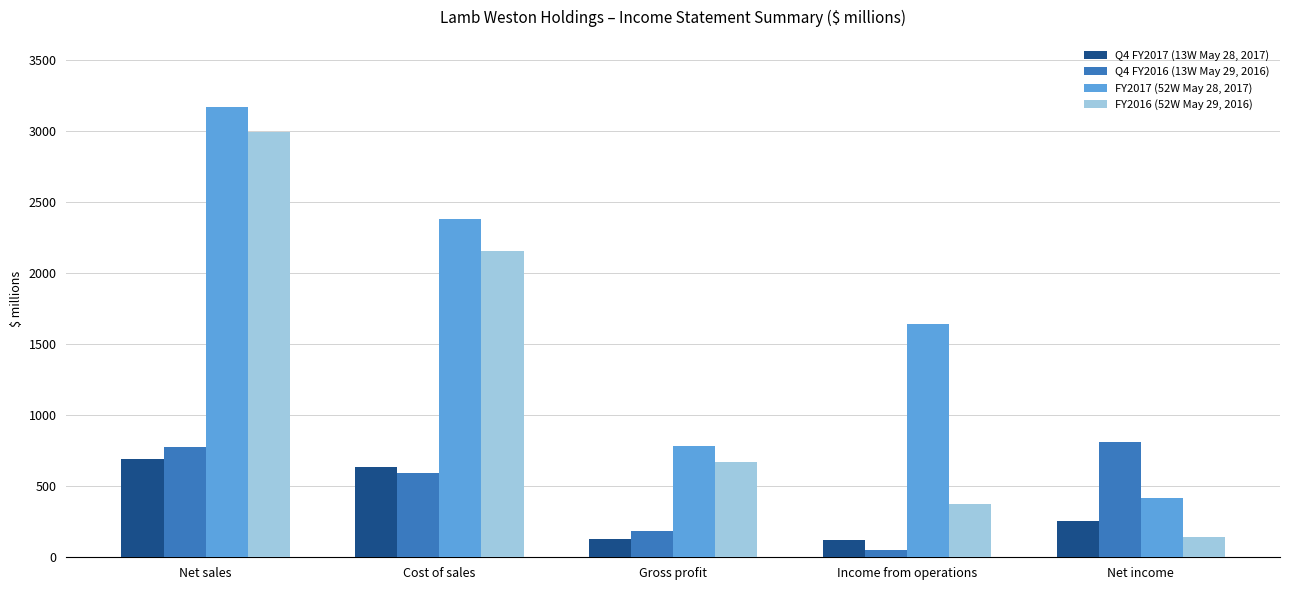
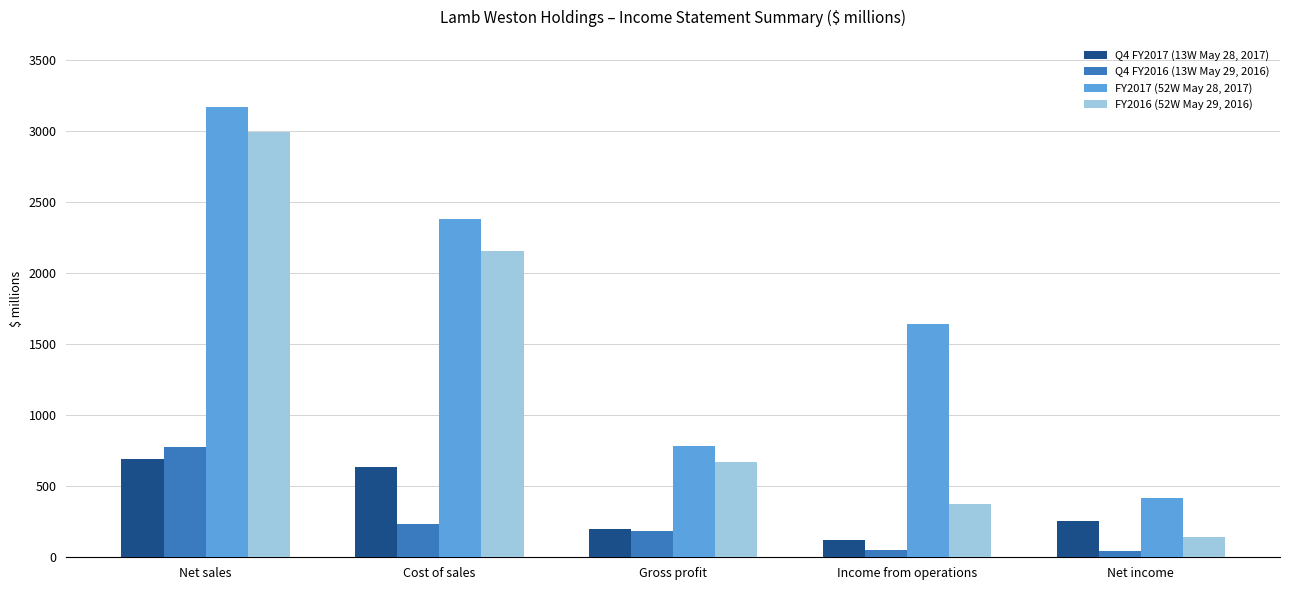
  {
    "Q4 FY2017 (13W May 28, 2017)": {
      "Net sales": 690,
      "Cost of sales": 630,
-     "Gross profit": 130,
+     "Gross profit": 200,
      "Income from operations": 120,
      "Net income": 260
    },
    "Q4 FY2016 (13W May 29, 2016)": {
      "Net sales": 780,
-     "Cost of sales": 590,
+     "Cost of sales": 230,
      "Gross profit": 180,
      "Income from operations": 50,
-     "Net income": 810
+     "Net income": 50
    },
    "FY2017 (52W May 28, 2017)": {
      "Net sales": 3170,
      "Cost of sales": 2380,
      "Gross profit": 790,
      "Income from operations": 1640,
      "Net income": 420
    },
    "FY2016 (52W May 29, 2016)": {
      "Net sales": 2990,
      "Cost of sales": 2160,
      "Gross profit": 670,
      "Income from operations": 370,
      "Net income": 150
    }
  }
